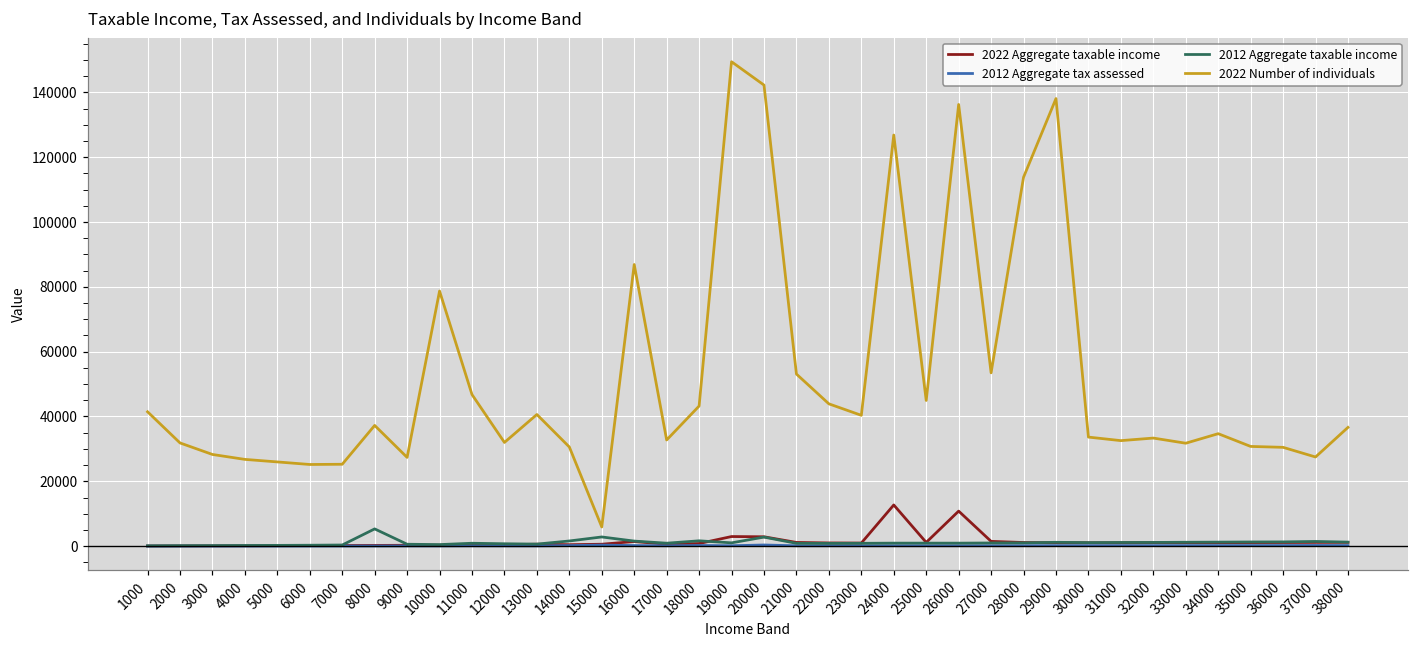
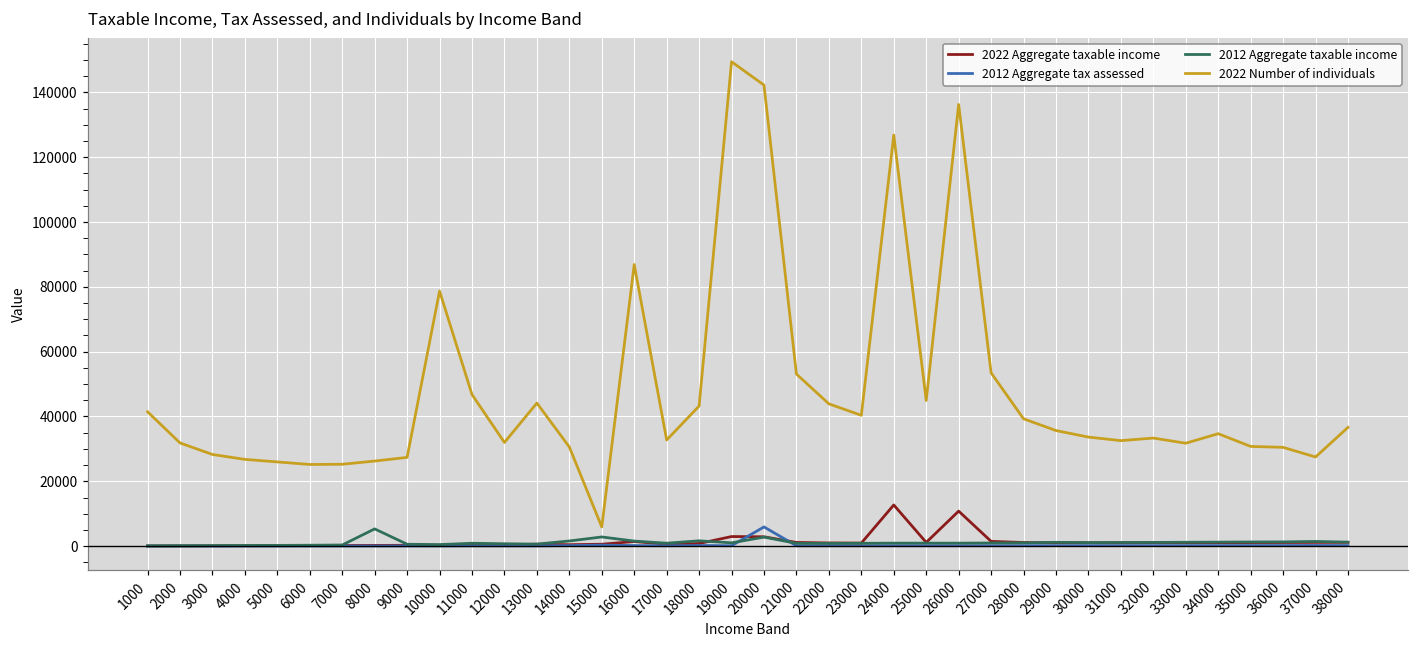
  {
    "2022 Aggregate taxable income": {
      "19000": 3000,
      "24000": 13000,
      "26000": 11000
    },
    "2012 Aggregate tax assessed": {
      "16000": 0,
      "19000": 0,
-     "20000": 0,
+     "20000": 6000,
      "28000": 0,
      "29000": 0,
      "32000": 0,
      "33000": 0,
      "34000": 0,
      "35000": 0,
      "36000": 0,
      "37000": 0,
      "38000": 0
    },
    "2012 Aggregate taxable income": {
      "8000": 5000,
      "14000": 2000,
      "15000": 3000,
      "19000": 1000
    },
    "2022 Number of individuals": {
      "1000": 41000,
      "2000": 32000,
      "3000": 28000,
      "4000": 27000,
      "5000": 26000,
      "6000": 25000,
      "7000": 25000,
-     "8000": 37000,
+     "8000": 26000,
      "9000": 27000,
      "10000": 79000,
      "11000": 47000,
      "12000": 32000,
-     "13000": 41000,
+     "13000": 44000,
      "14000": 31000,
      "15000": 6000,
      "16000": 87000,
      "17000": 33000,
      "18000": 43000,
      "19000": 149000,
      "20000": 142000,
      "21000": 53000,
      "22000": 44000,
      "23000": 40000,
      "24000": 127000,
      "25000": 45000,
      "26000": 136000,
      "27000": 53000,
-     "28000": 114000,
-     "29000": 138000,
+     "28000": 39000,
+     "29000": 36000,
      "30000": 34000,
      "31000": 33000,
      "32000": 33000,
      "33000": 32000,
      "34000": 35000,
      "35000": 31000,
      "36000": 30000,
      "37000": 27000,
      "38000": 37000
    }
  }
